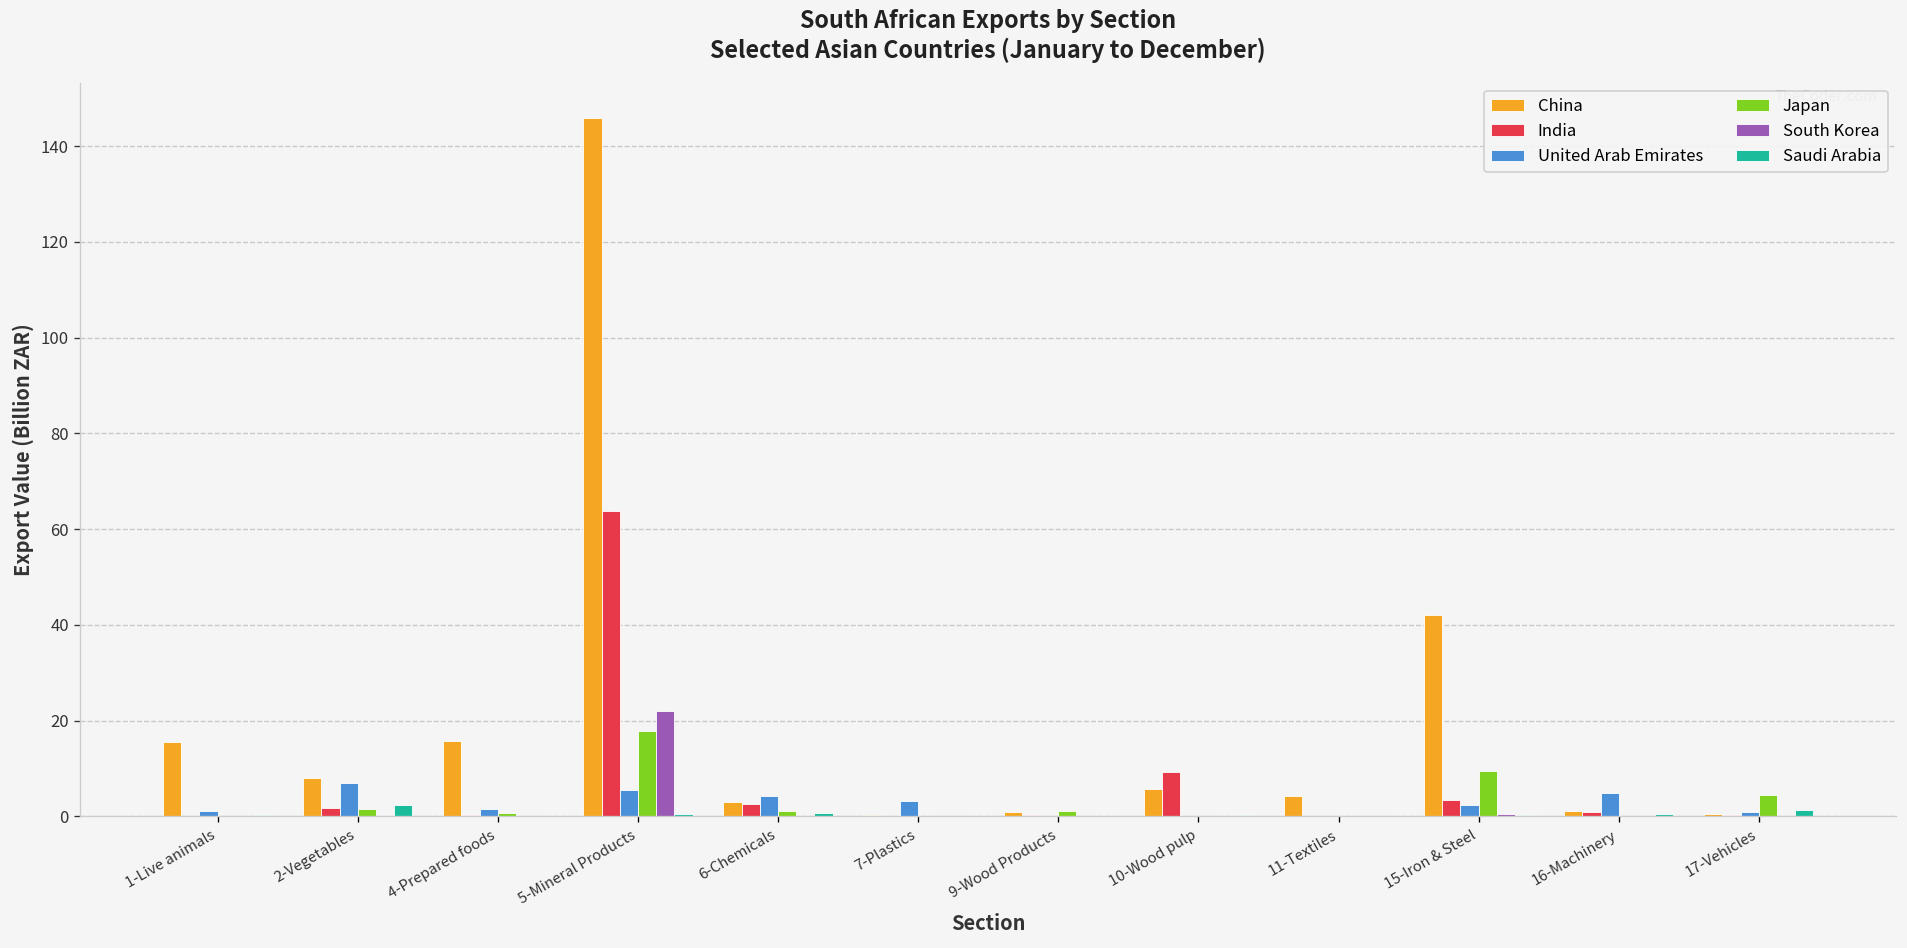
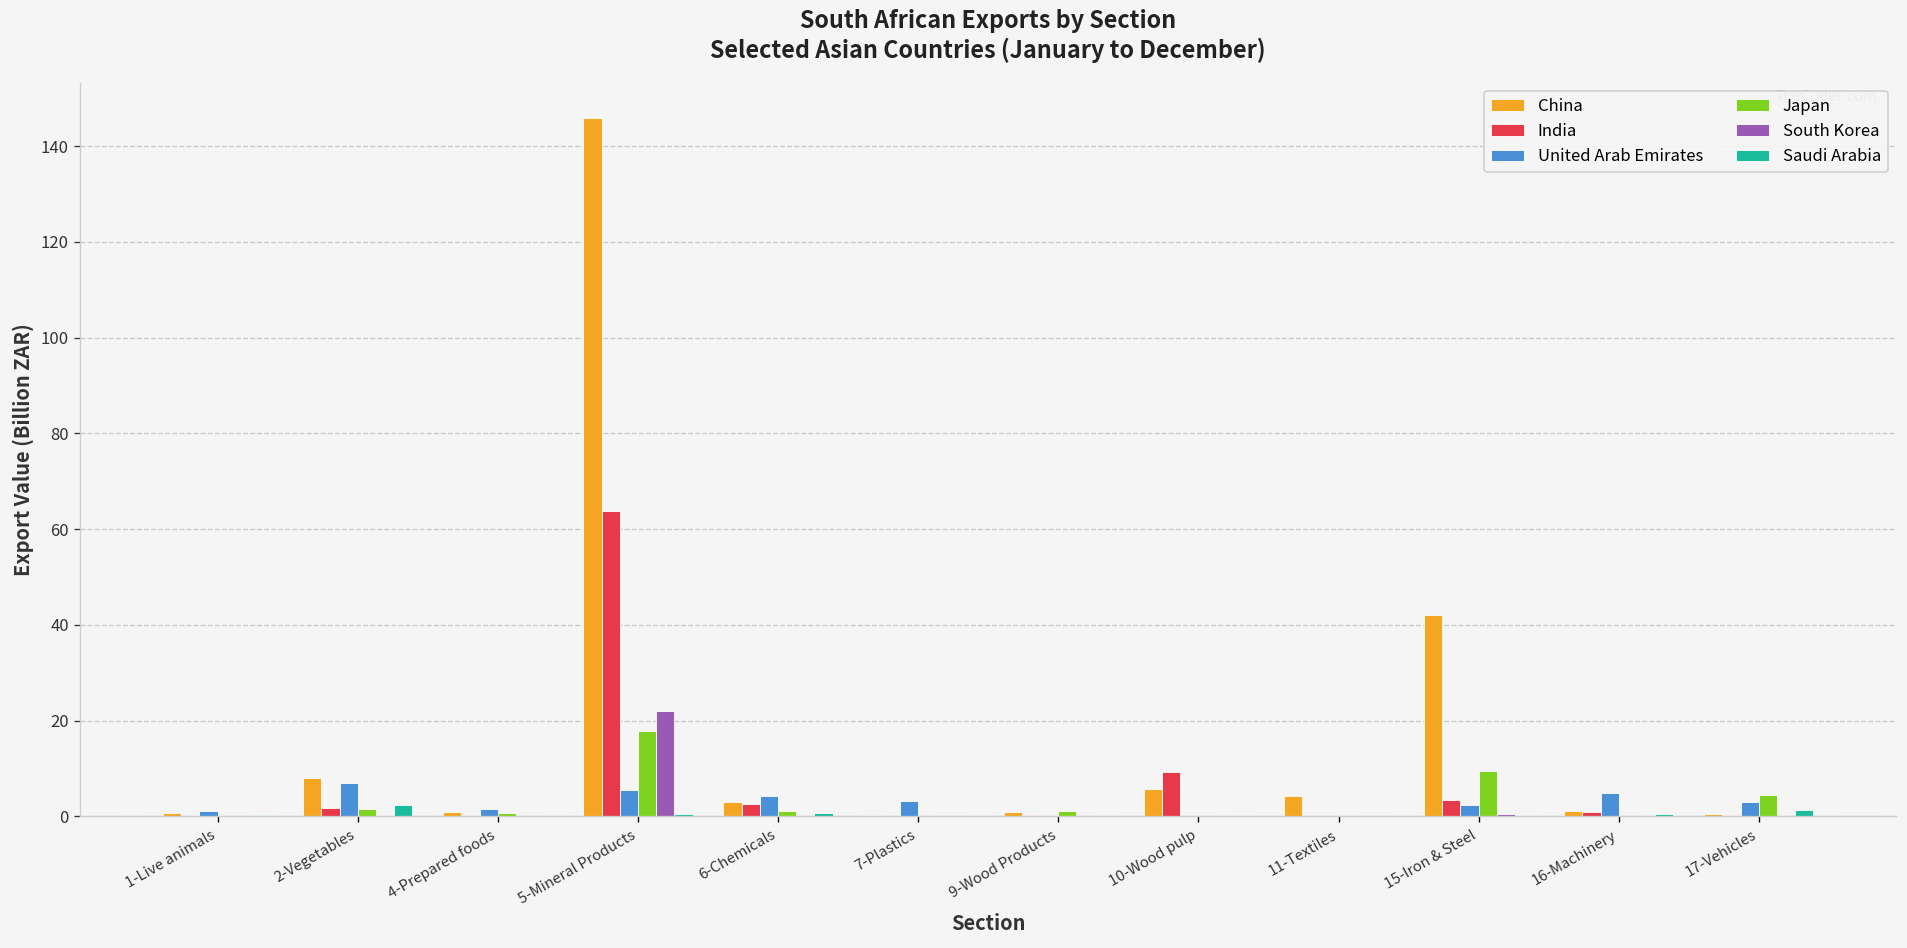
  {
    "China": {
-     "1-Live animals": 16,
+     "1-Live animals": 1,
      "2-Vegetables": 8,
-     "4-Prepared foods": 16,
+     "4-Prepared foods": 1,
      "5-Mineral Products": 146,
      "6-Chemicals": 3,
      "9-Wood Products": 1,
      "10-Wood pulp": 6,
      "11-Textiles": 4,
      "15-Iron & Steel": 42,
      "16-Machinery": 1
    },
    "India": {
      "2-Vegetables": 2,
      "5-Mineral Products": 64,
      "6-Chemicals": 3,
      "10-Wood pulp": 9,
      "15-Iron & Steel": 3,
      "16-Machinery": 1
    },
    "United Arab Emirates": {
      "1-Live animals": 1,
      "2-Vegetables": 7,
      "4-Prepared foods": 2,
      "5-Mineral Products": 5,
      "6-Chemicals": 4,
      "7-Plastics": 3,
      "15-Iron & Steel": 2,
      "16-Machinery": 5,
-     "17-Vehicles": 1
+     "17-Vehicles": 3
    },
    "Japan": {
      "2-Vegetables": 2,
      "4-Prepared foods": 1,
      "5-Mineral Products": 18,
      "6-Chemicals": 1,
      "9-Wood Products": 1,
      "15-Iron & Steel": 9,
      "17-Vehicles": 4
    },
    "South Korea": {
      "5-Mineral Products": 22
    },
    "Saudi Arabia": {
      "2-Vegetables": 2,
      "6-Chemicals": 1,
      "17-Vehicles": 1
    }
  }
